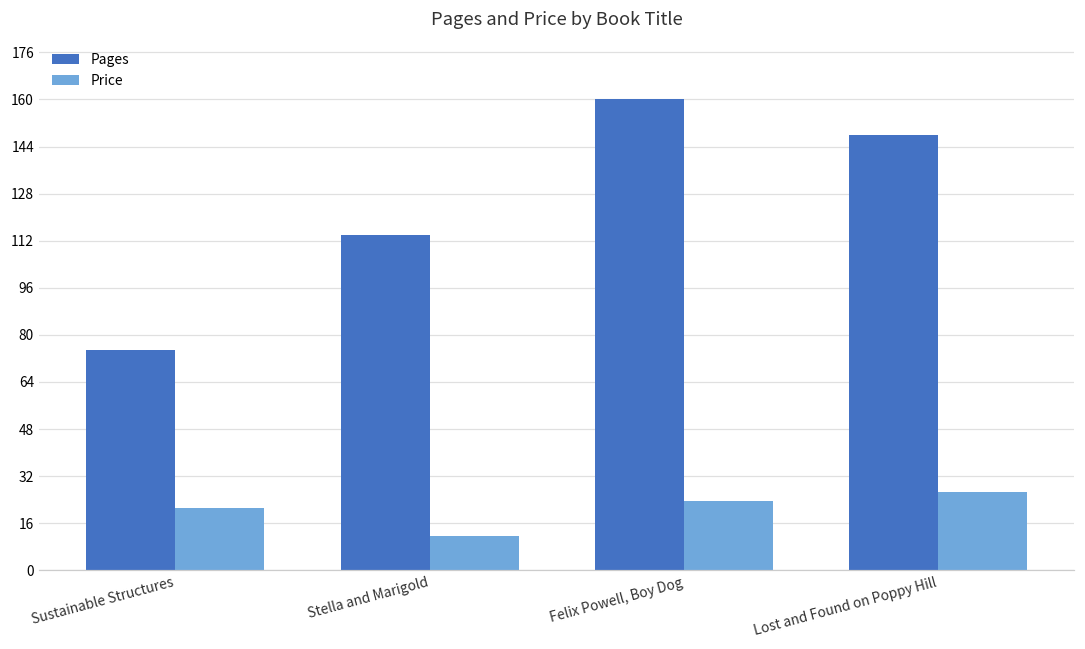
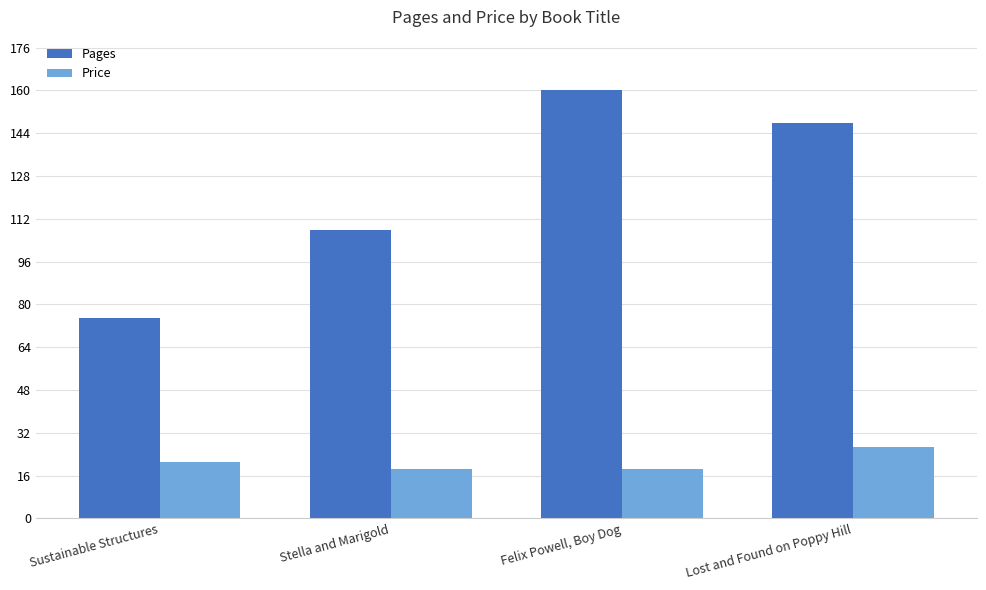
  {
    "Pages": {
      "Sustainable Structures": 75,
-     "Stella and Marigold": 114,
+     "Stella and Marigold": 108,
      "Felix Powell, Boy Dog": 160,
      "Lost and Found on Poppy Hill": 148
    },
    "Price": {
      "Sustainable Structures": 21,
-     "Stella and Marigold": 12,
-     "Felix Powell, Boy Dog": 24,
+     "Stella and Marigold": 18,
+     "Felix Powell, Boy Dog": 18,
      "Lost and Found on Poppy Hill": 27
    }
  }
